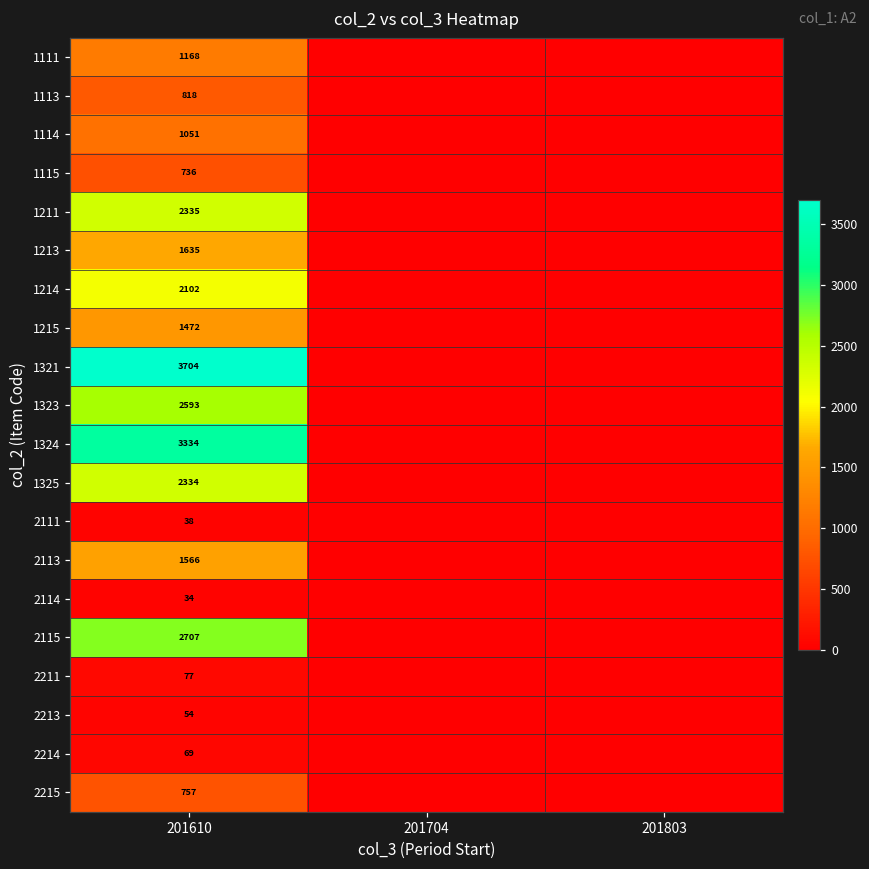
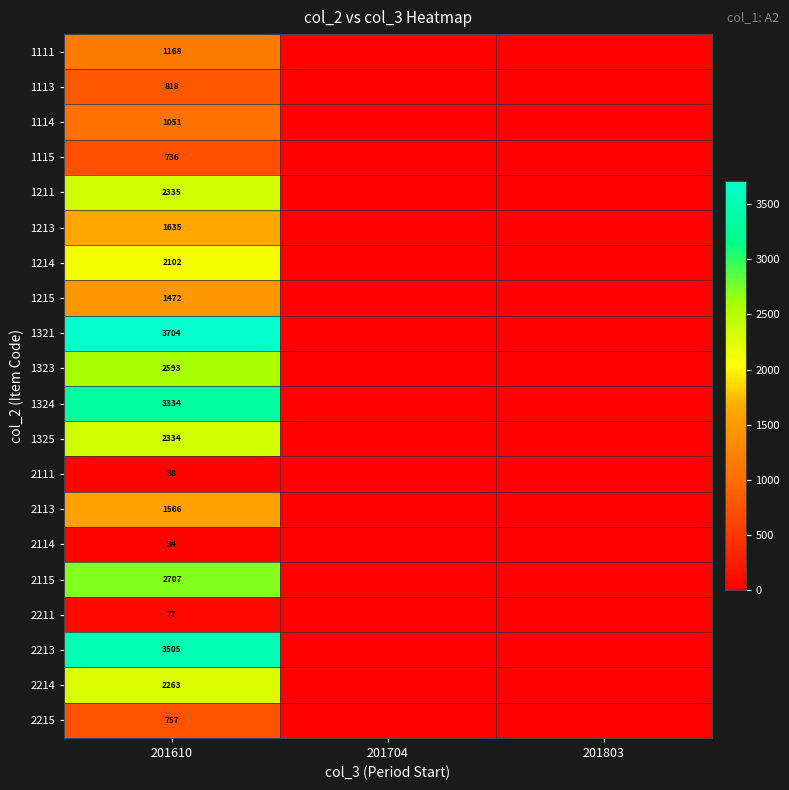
  {
    "1111": {
      "201610": 1168
    },
    "1113": {
      "201610": 818
    },
    "1114": {
      "201610": 1051
    },
    "1115": {
      "201610": 736
    },
    "1211": {
      "201610": 2335
    },
    "1213": {
      "201610": 1635
    },
    "1214": {
      "201610": 2102
    },
    "1215": {
      "201610": 1472
    },
    "1321": {
      "201610": 3704
    },
    "1323": {
      "201610": 2593
    },
    "1324": {
      "201610": 3334
    },
    "1325": {
      "201610": 2334
    },
    "2111": {
      "201610": 38
    },
    "2113": {
      "201610": 1566
    },
    "2114": {
      "201610": 34
    },
    "2115": {
      "201610": 2707
    },
    "2211": {
      "201610": 77
    },
    "2213": {
-     "201610": 54
+     "201610": 3505
    },
    "2214": {
-     "201610": 69
+     "201610": 2263
    },
    "2215": {
      "201610": 757
    }
  }
